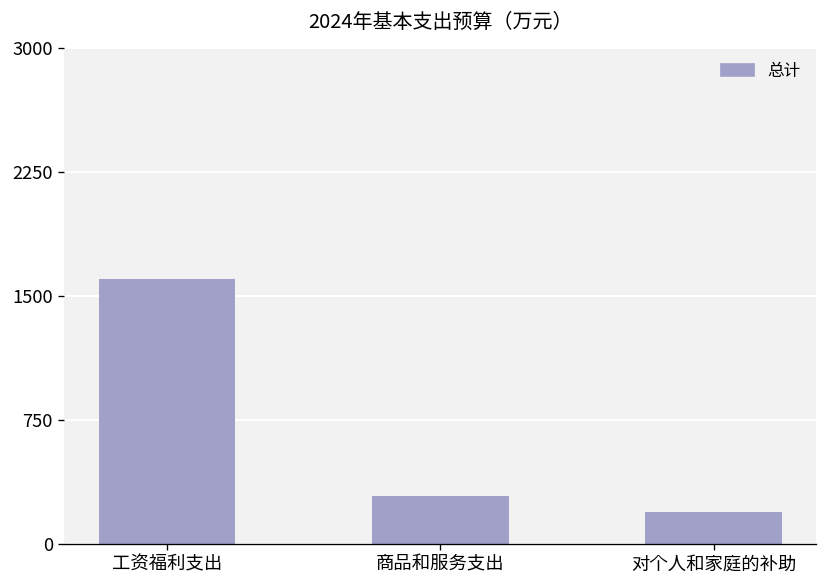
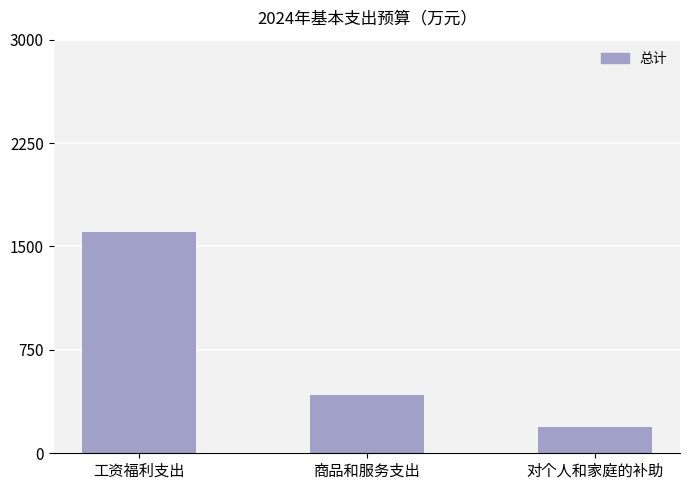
  {
    "工资福利支出": 1600,
-   "商品和服务支出": 290,
+   "商品和服务支出": 420,
    "对个人和家庭的补助": 190
  }
